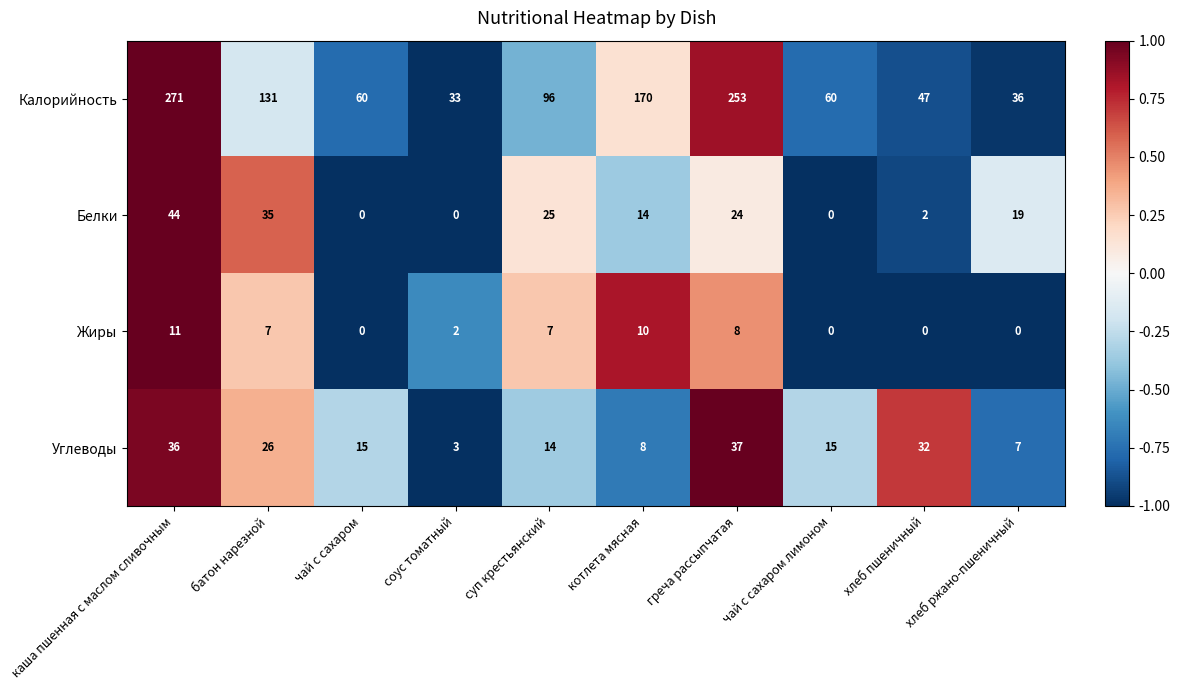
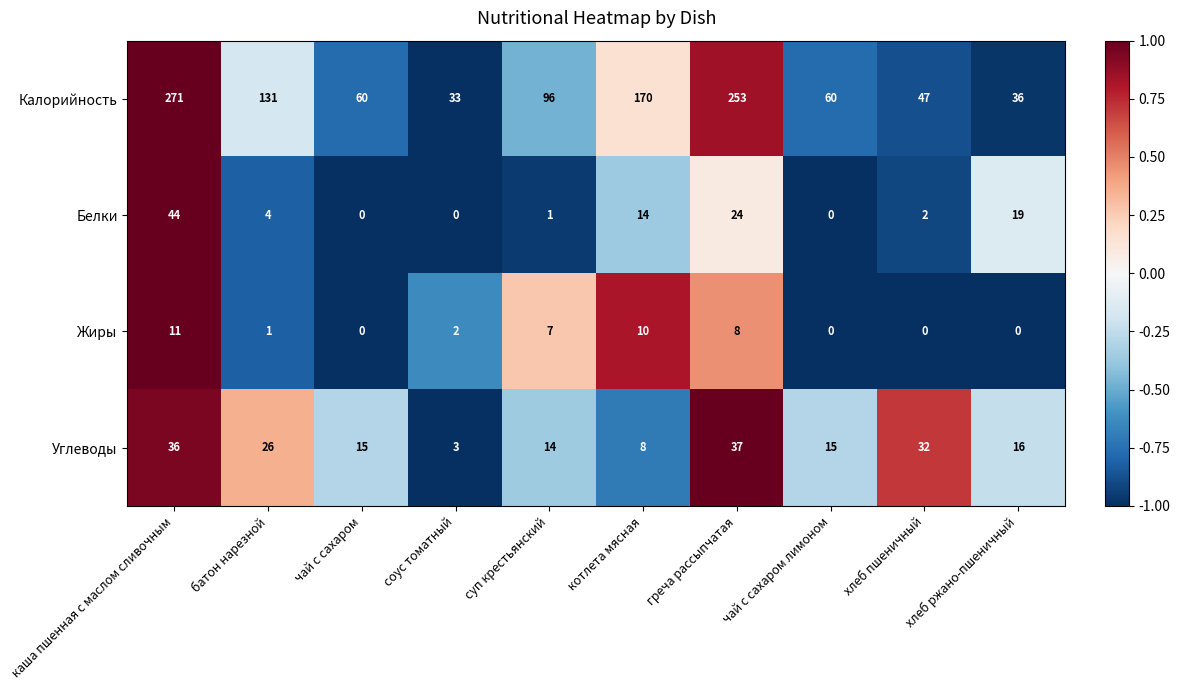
  {
    "Калорийность": {
      "каша пшенная с маслом сливочным": 271,
      "батон нарезной": 131,
      "чай с сахаром": 60,
      "соус томатный": 33,
      "суп крестьянский": 96,
      "котлета мясная": 170,
      "греча рассыпчатая": 253,
      "чай с сахаром лимоном": 60,
      "хлеб пшеничный": 47,
      "хлеб ржано-пшеничный": 36
    },
    "Белки": {
      "каша пшенная с маслом сливочным": 44,
-     "батон нарезной": 35,
+     "батон нарезной": 4,
      "чай с сахаром": 0,
      "соус томатный": 0,
-     "суп крестьянский": 25,
+     "суп крестьянский": 1,
      "котлета мясная": 14,
      "греча рассыпчатая": 24,
      "чай с сахаром лимоном": 0,
      "хлеб пшеничный": 2,
      "хлеб ржано-пшеничный": 19
    },
    "Жиры": {
      "каша пшенная с маслом сливочным": 11,
-     "батон нарезной": 7,
+     "батон нарезной": 1,
      "чай с сахаром": 0,
      "соус томатный": 2,
      "суп крестьянский": 7,
      "котлета мясная": 10,
      "греча рассыпчатая": 8,
      "чай с сахаром лимоном": 0,
      "хлеб пшеничный": 0,
      "хлеб ржано-пшеничный": 0
    },
    "Углеводы": {
      "каша пшенная с маслом сливочным": 36,
      "батон нарезной": 26,
      "чай с сахаром": 15,
      "соус томатный": 3,
      "суп крестьянский": 14,
      "котлета мясная": 8,
      "греча рассыпчатая": 37,
      "чай с сахаром лимоном": 15,
      "хлеб пшеничный": 32,
-     "хлеб ржано-пшеничный": 7
+     "хлеб ржано-пшеничный": 16
    }
  }
